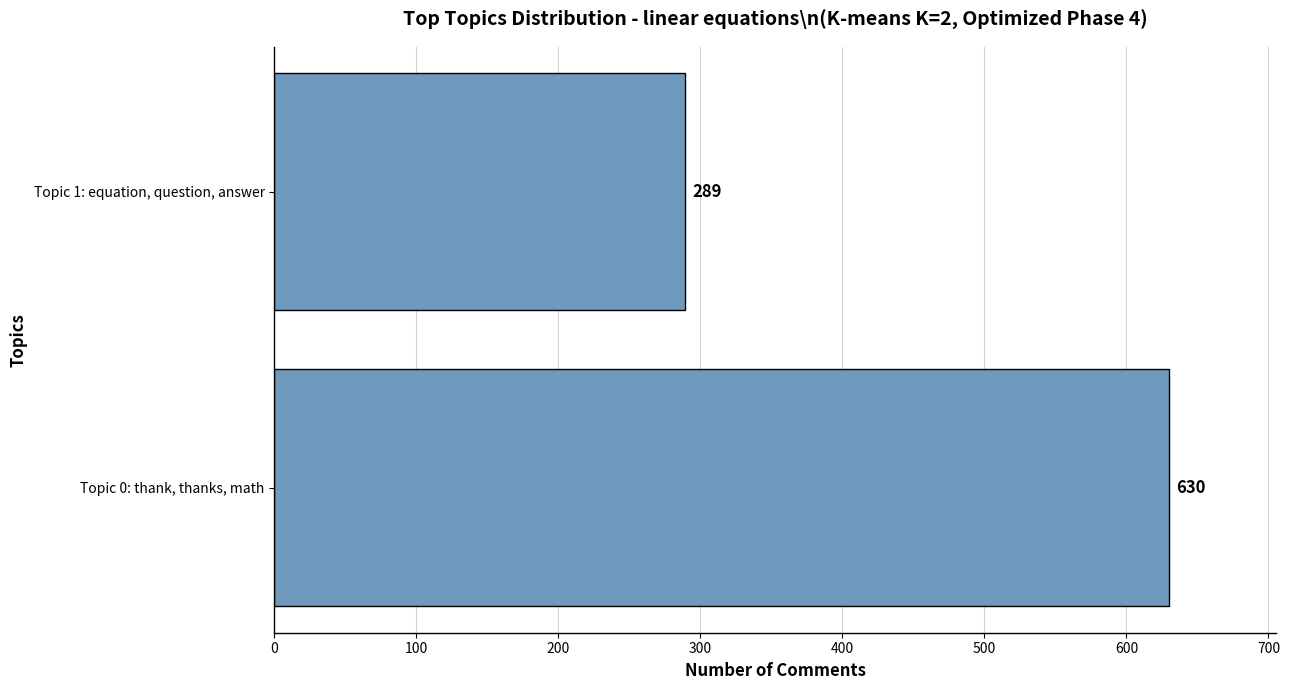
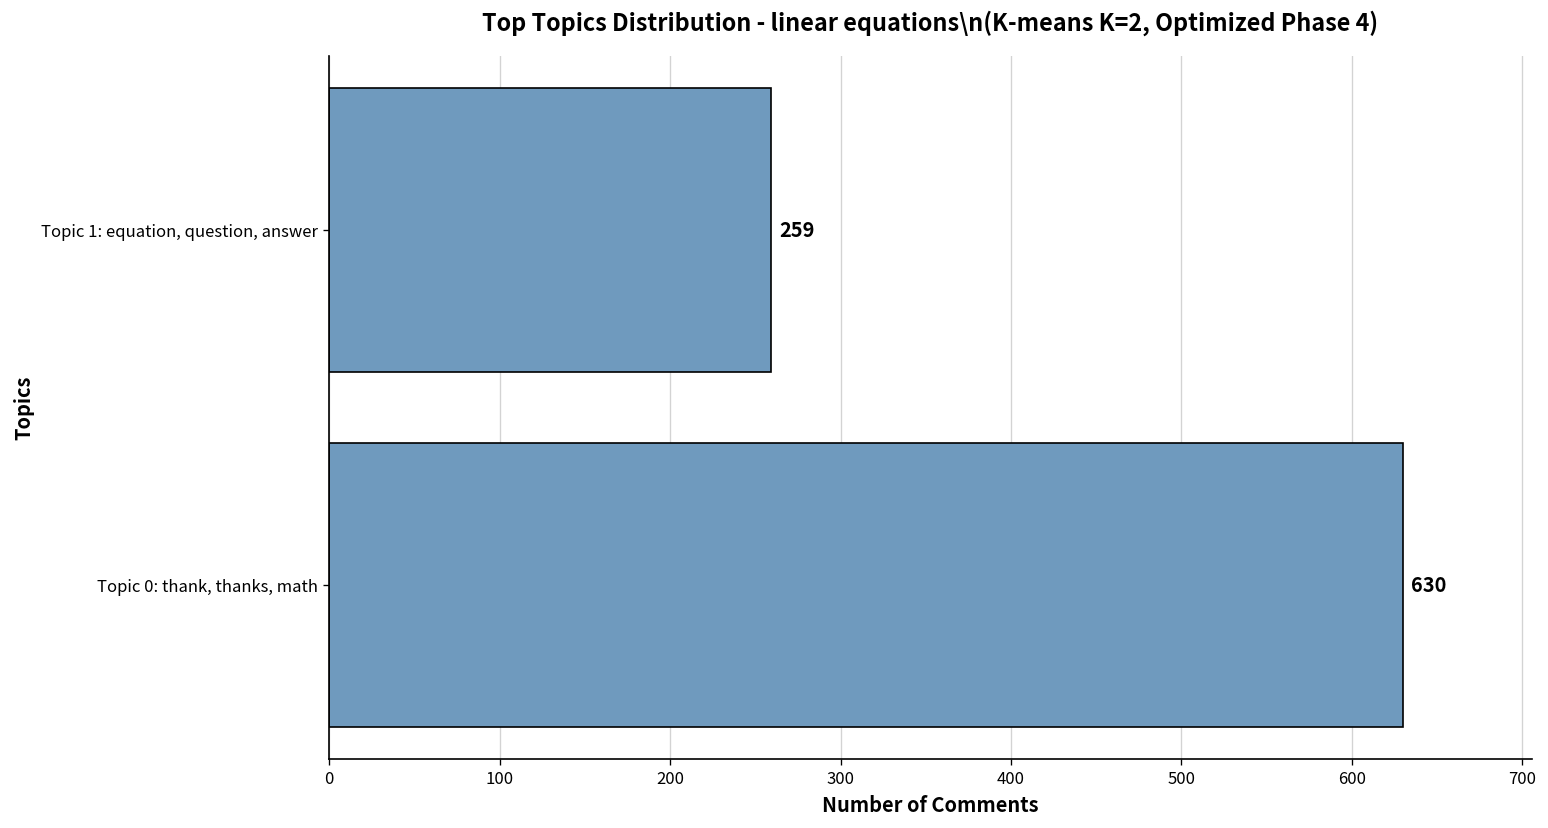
  {
-   "Topic 1: equation, question, answer": 289,
+   "Topic 1: equation, question, answer": 259,
    "Topic 0: thank, thanks, math": 630
  }
